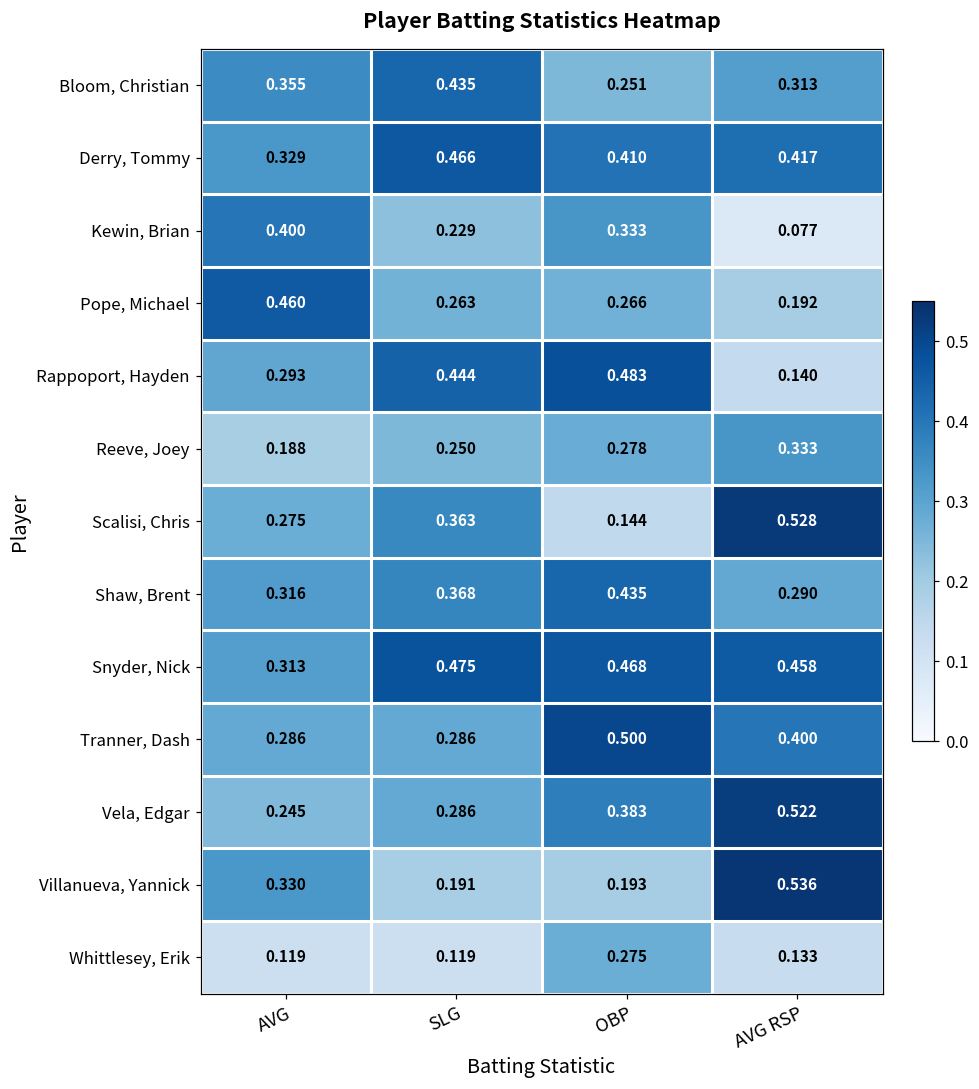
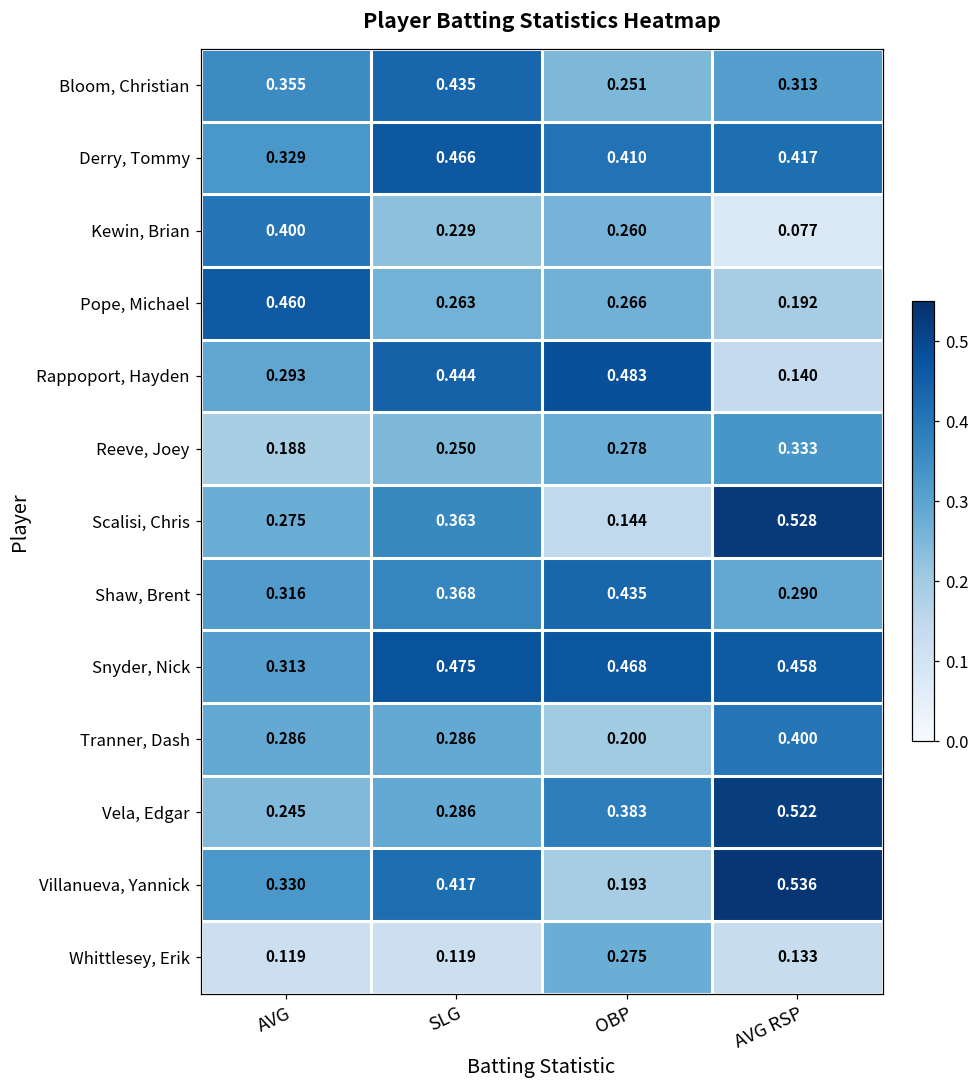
  {
    "Bloom, Christian": {
      "AVG": 0.355,
      "SLG": 0.435,
      "OBP": 0.251,
      "AVG RSP": 0.313
    },
    "Derry, Tommy": {
      "AVG": 0.329,
      "SLG": 0.466,
      "OBP": 0.410,
      "AVG RSP": 0.417
    },
    "Kewin, Brian": {
      "AVG": 0.400,
      "SLG": 0.229,
-     "OBP": 0.333,
+     "OBP": 0.260,
      "AVG RSP": 0.077
    },
    "Pope, Michael": {
      "AVG": 0.460,
      "SLG": 0.263,
      "OBP": 0.266,
      "AVG RSP": 0.192
    },
    "Rappoport, Hayden": {
      "AVG": 0.293,
      "SLG": 0.444,
      "OBP": 0.483,
      "AVG RSP": 0.140
    },
    "Reeve, Joey": {
      "AVG": 0.188,
      "SLG": 0.250,
      "OBP": 0.278,
      "AVG RSP": 0.333
    },
    "Scalisi, Chris": {
      "AVG": 0.275,
      "SLG": 0.363,
      "OBP": 0.144,
      "AVG RSP": 0.528
    },
    "Shaw, Brent": {
      "AVG": 0.316,
      "SLG": 0.368,
      "OBP": 0.435,
      "AVG RSP": 0.290
    },
    "Snyder, Nick": {
      "AVG": 0.313,
      "SLG": 0.475,
      "OBP": 0.468,
      "AVG RSP": 0.458
    },
    "Tranner, Dash": {
      "AVG": 0.286,
      "SLG": 0.286,
-     "OBP": 0.500,
+     "OBP": 0.200,
      "AVG RSP": 0.400
    },
    "Vela, Edgar": {
      "AVG": 0.245,
      "SLG": 0.286,
      "OBP": 0.383,
      "AVG RSP": 0.522
    },
    "Villanueva, Yannick": {
      "AVG": 0.330,
-     "SLG": 0.191,
+     "SLG": 0.417,
      "OBP": 0.193,
      "AVG RSP": 0.536
    },
    "Whittlesey, Erik": {
      "AVG": 0.119,
      "SLG": 0.119,
      "OBP": 0.275,
      "AVG RSP": 0.133
    }
  }
